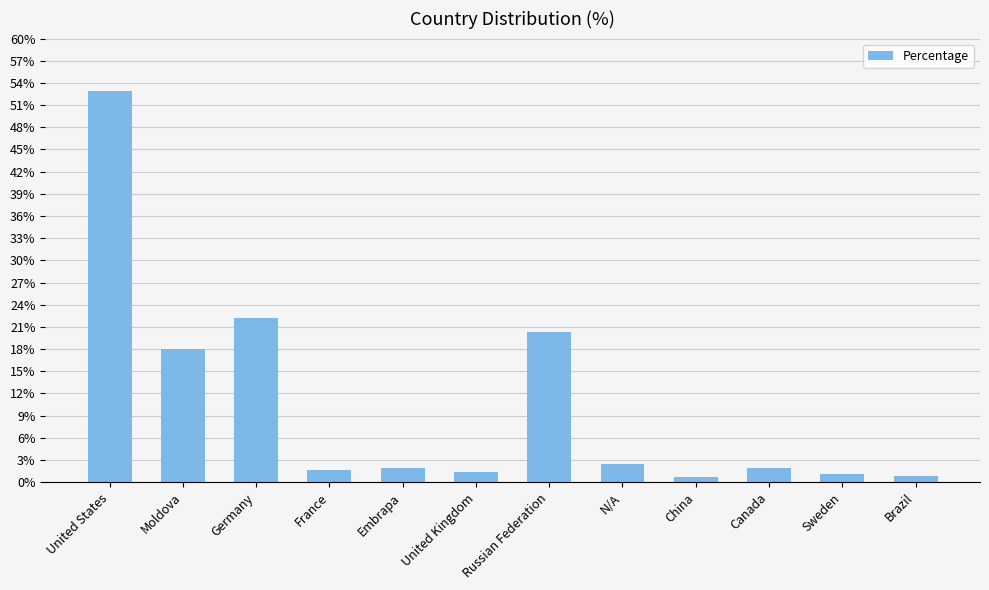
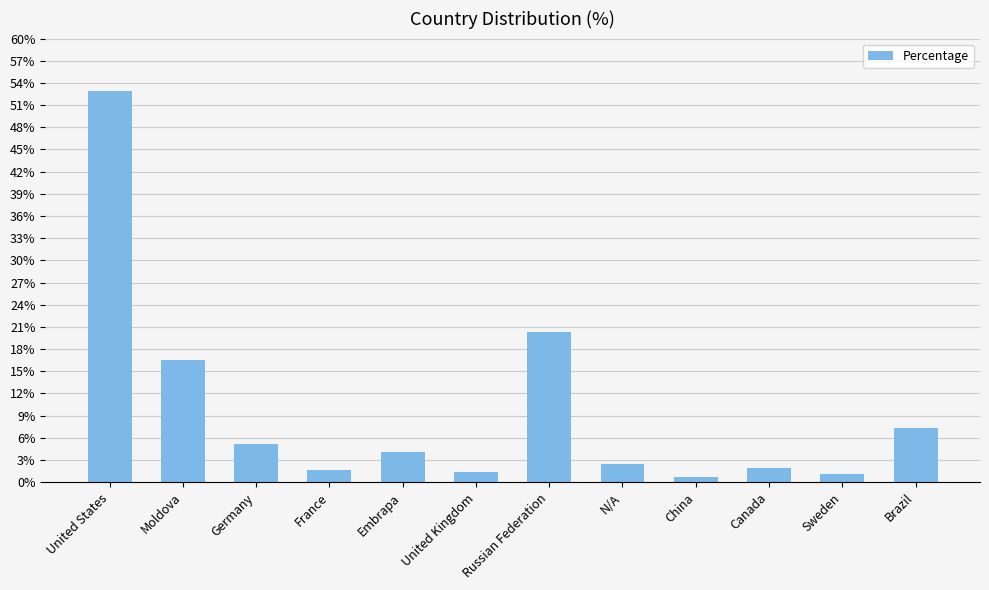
  {
    "United States": "53%",
-   "Moldova": "18%",
-   "Germany": "22%",
+   "Moldova": "16%",
+   "Germany": "5%",
    "France": "2%",
-   "Embrapa": "2%",
+   "Embrapa": "4%",
    "United Kingdom": "1%",
    "Russian Federation": "20%",
    "N/A": "2%",
    "China": "1%",
    "Canada": "2%",
    "Sweden": "1%",
-   "Brazil": "1%"
+   "Brazil": "7%"
  }
